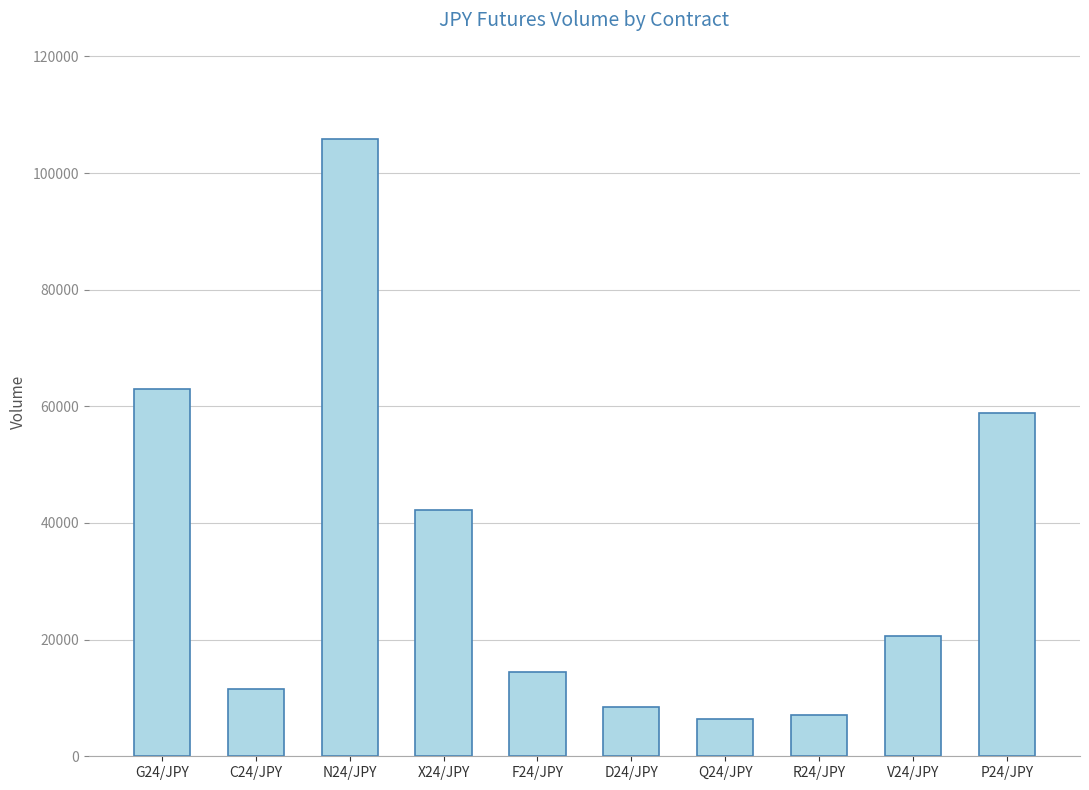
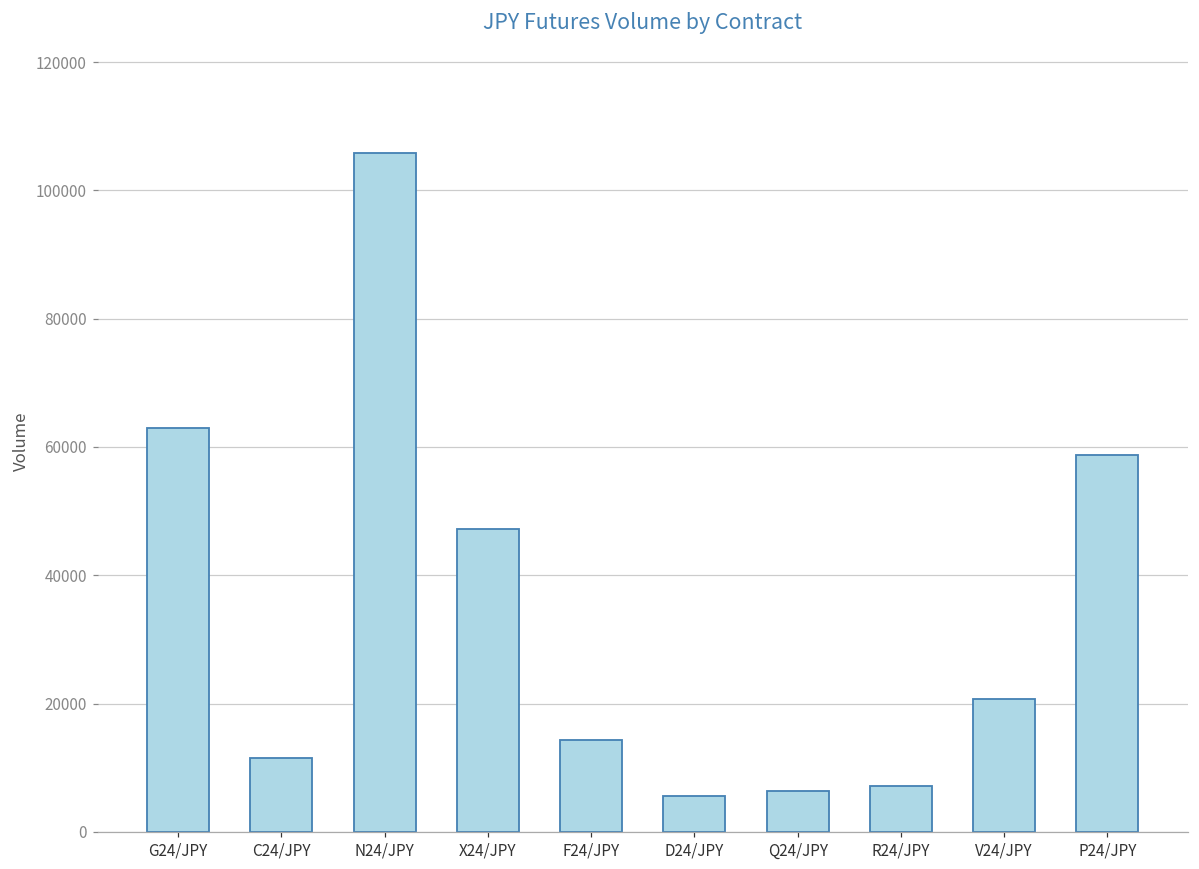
  {
    "G24/JPY": 63000,
    "C24/JPY": 12000,
    "N24/JPY": 106000,
-   "X24/JPY": 42000,
+   "X24/JPY": 47000,
    "F24/JPY": 14000,
-   "D24/JPY": 9000,
+   "D24/JPY": 6000,
    "Q24/JPY": 6000,
    "R24/JPY": 7000,
    "V24/JPY": 21000,
    "P24/JPY": 59000
  }
